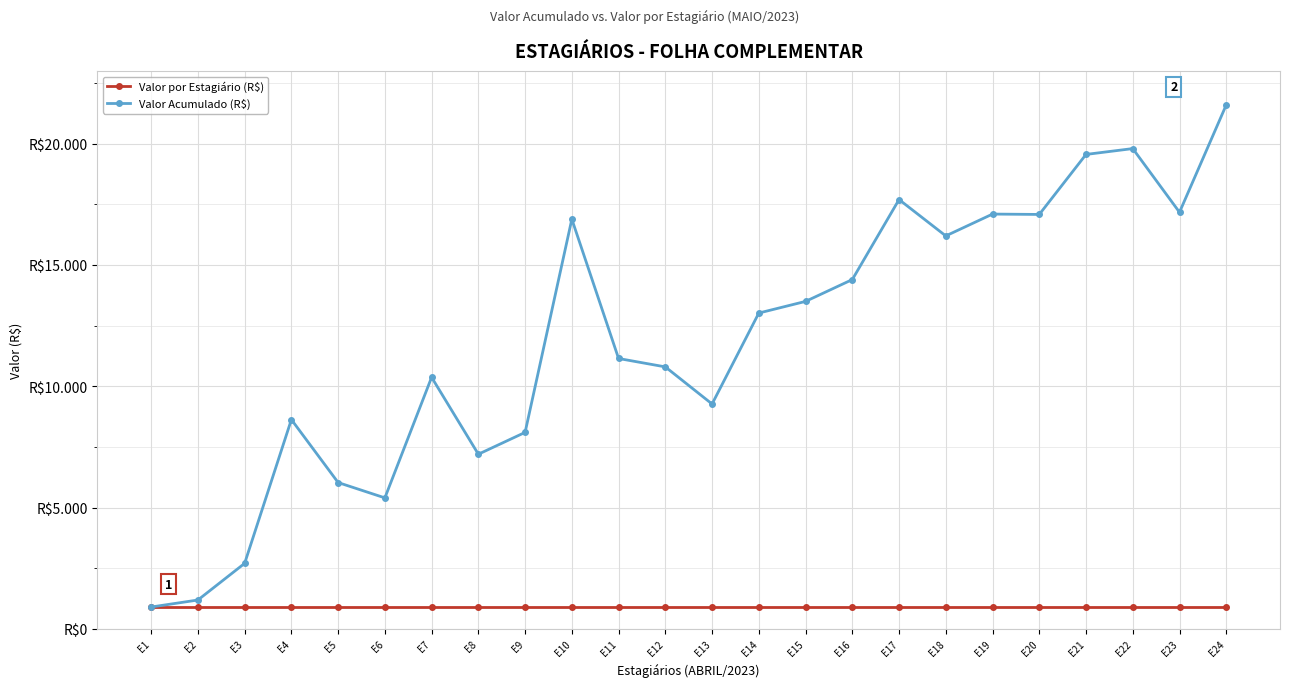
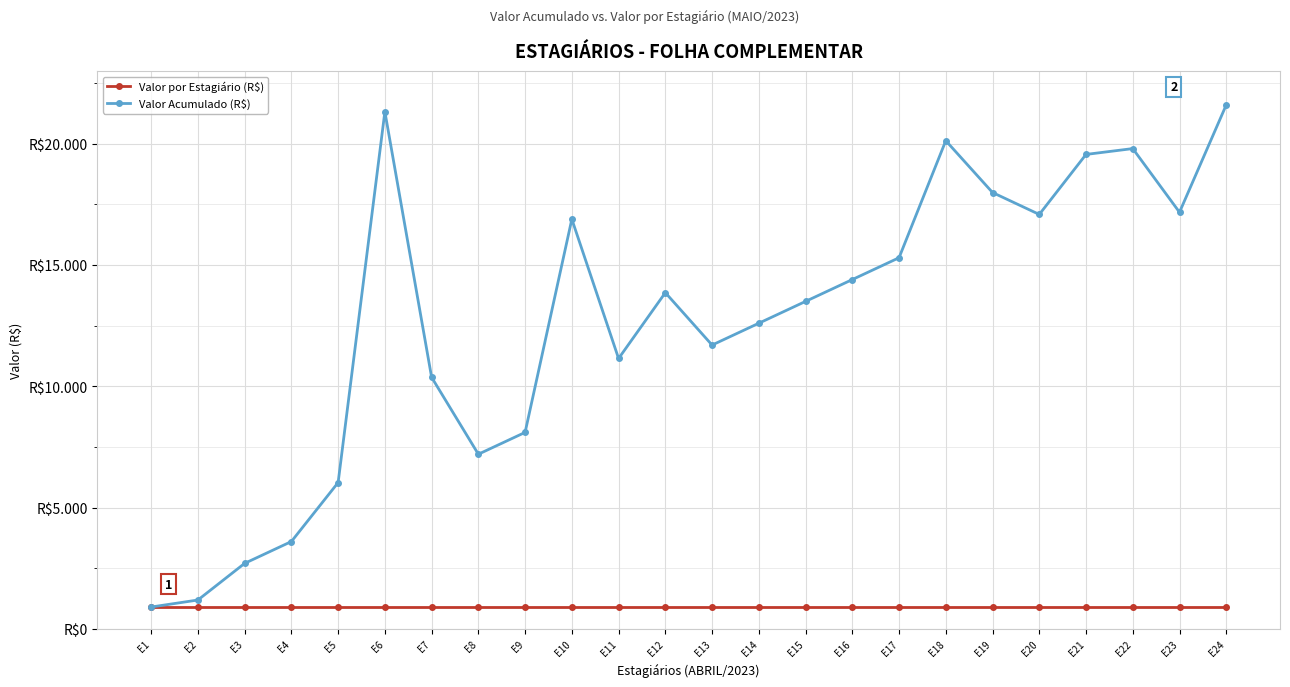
  {
    "Valor por Estagiário (R$)": {
      "E2": "R$0.9",
      "E3": "R$0.9",
      "E4": "R$0.9",
      "E5": "R$0.9",
      "E6": "R$0.9",
      "E7": "R$0.9",
      "E8": "R$0.9",
      "E9": "R$0.9",
      "E10": "R$0.9",
      "E11": "R$0.9",
      "E12": "R$0.9",
      "E13": "R$0.9",
      "E14": "R$0.9",
      "E15": "R$0.9",
      "E16": "R$0.9",
      "E17": "R$0.9",
      "E18": "R$0.9",
      "E19": "R$0.9",
      "E20": "R$0.9",
      "E21": "R$0.9",
      "E22": "R$0.9",
      "E23": "R$0.9",
      "E24": "R$0.9"
    },
    "Valor Acumulado (R$)": {
      "E2": "R$1.2",
      "E3": "R$2.7",
-     "E4": "R$8.6",
+     "E4": "R$3.6",
      "E5": "R$6.0",
-     "E6": "R$5.4",
+     "E6": "R$21.3",
      "E7": "R$10.4",
      "E8": "R$7.2",
      "E9": "R$8.1",
      "E10": "R$16.9",
      "E11": "R$11.1",
-     "E12": "R$10.8",
-     "E13": "R$9.3",
-     "E14": "R$13.0",
+     "E12": "R$13.9",
+     "E13": "R$11.7",
+     "E14": "R$12.6",
      "E15": "R$13.5",
      "E16": "R$14.4",
-     "E17": "R$17.7",
-     "E18": "R$16.2",
-     "E19": "R$17.1",
+     "E17": "R$15.3",
+     "E18": "R$20.1",
+     "E19": "R$18.0",
      "E20": "R$17.1",
      "E21": "R$19.6",
      "E22": "R$19.8",
      "E23": "R$17.2",
      "E24": "R$21.6"
    }
  }
